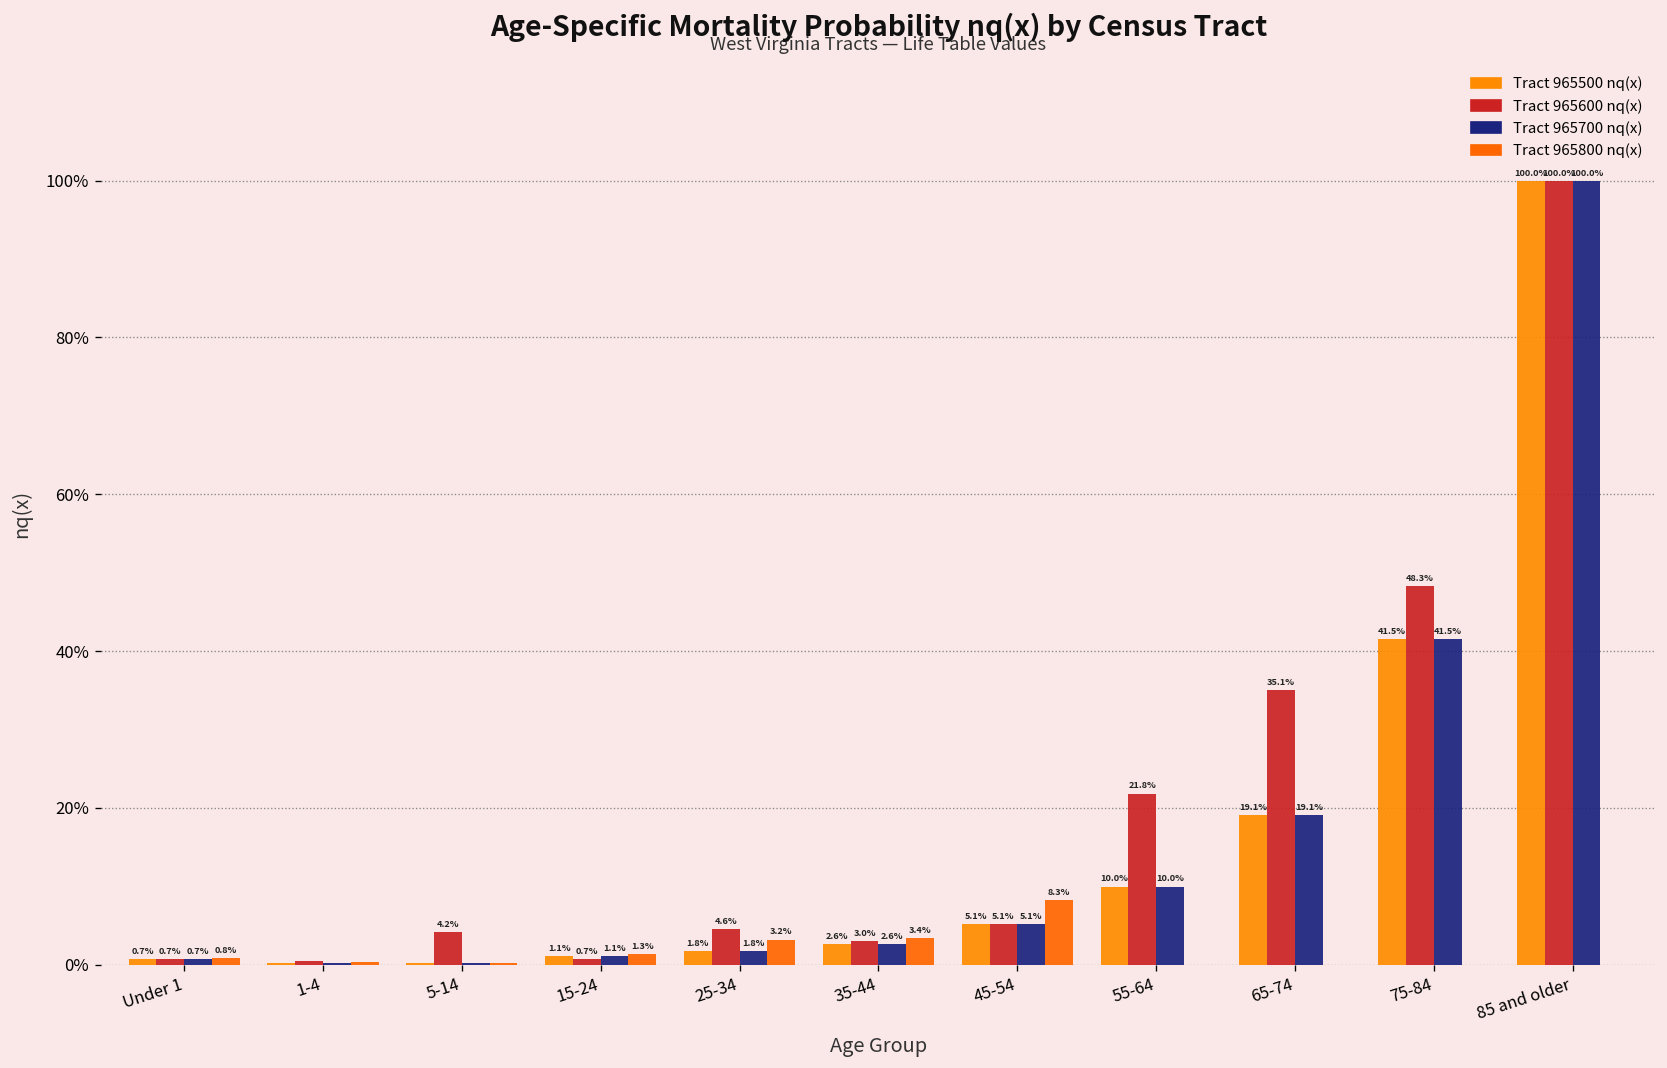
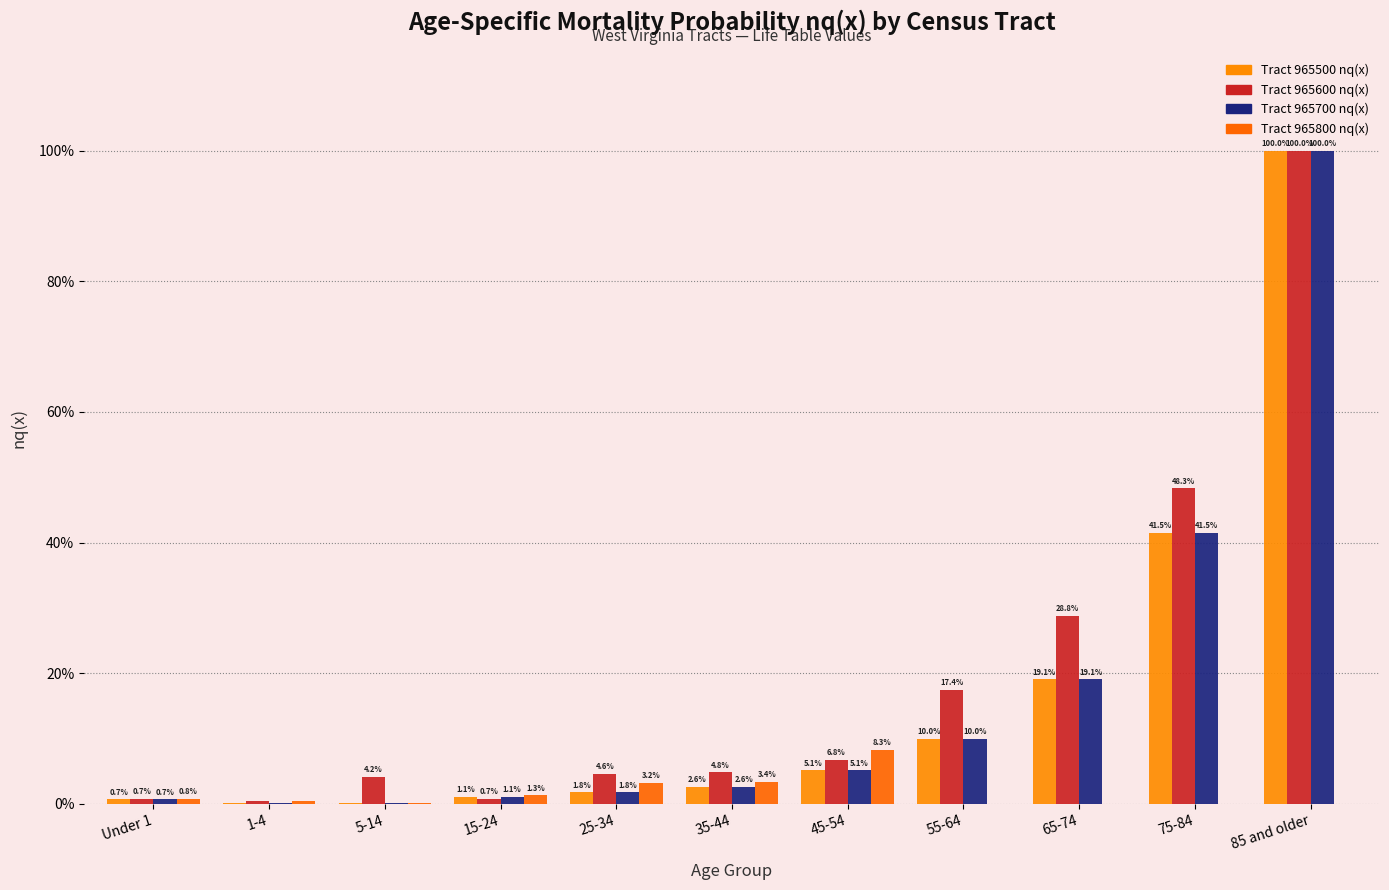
  {
    "Tract 965600 nq(x)": {
      "Under 1": "0.7%",
      "5-14": "4.2%",
      "15-24": "0.7%",
      "25-34": "4.6%",
-     "35-44": "3.0%",
-     "45-54": "5.1%",
-     "55-64": "21.8%",
-     "65-74": "35.1%",
+     "35-44": "4.8%",
+     "45-54": "6.8%",
+     "55-64": "17.4%",
+     "65-74": "28.8%",
      "75-84": "48.3%"
    },
    "Tract 965700 nq(x)": {
      "Under 1": "0.7%",
      "15-24": "1.1%",
      "25-34": "1.8%",
      "35-44": "2.6%",
      "45-54": "5.1%",
      "55-64": "10.0%",
      "65-74": "19.1%",
      "75-84": "41.5%"
    }
  }
